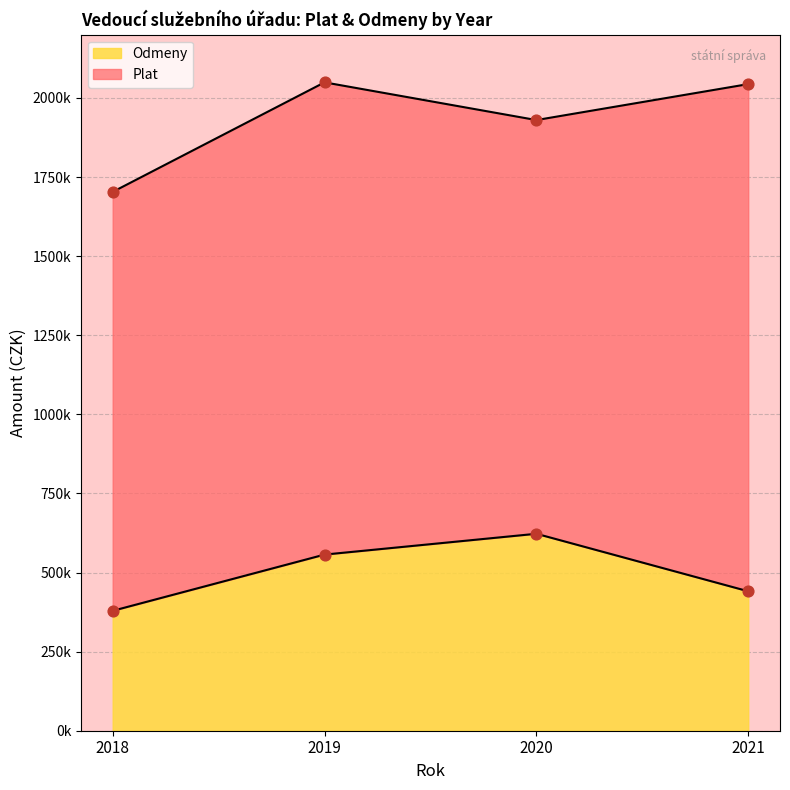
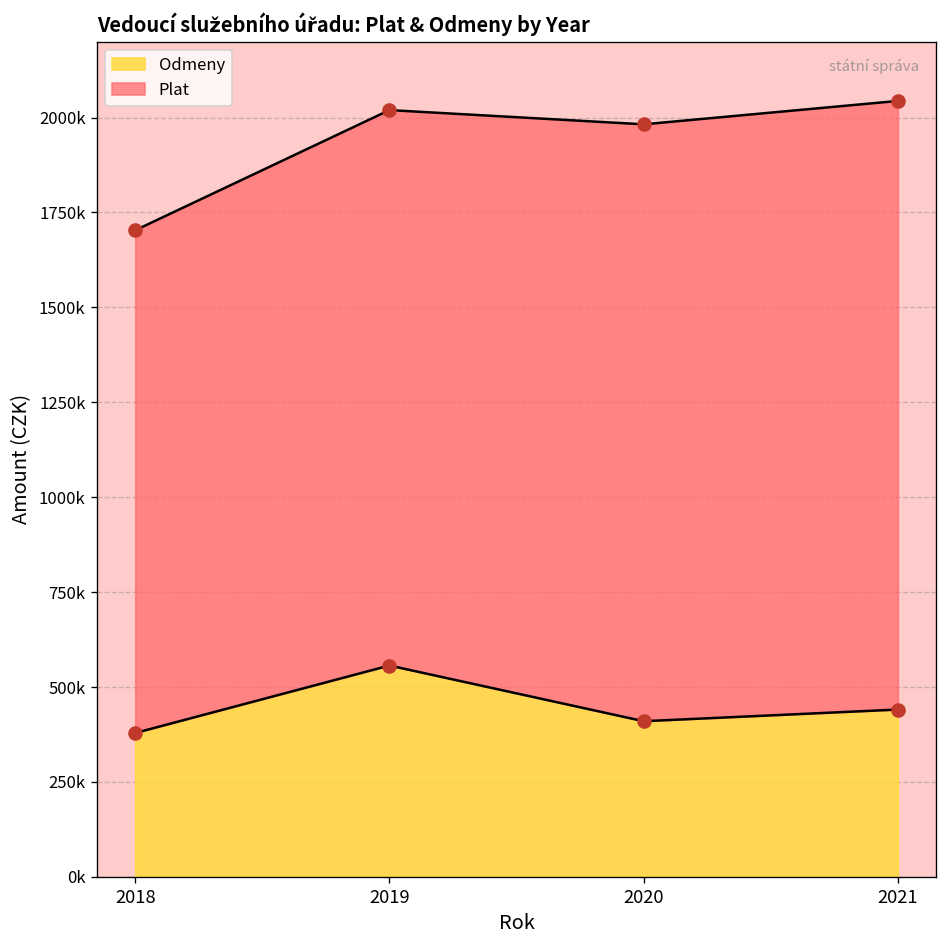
  {
    "Odmeny": {
      "2018": 380000,
      "2019": 560000,
-     "2020": 620000,
+     "2020": 410000,
      "2021": 440000
    },
    "Plat": {
      "2018": 1320000,
-     "2019": 1490000,
-     "2020": 1310000,
+     "2019": 1460000,
+     "2020": 1570000,
      "2021": 1600000
    }
  }
